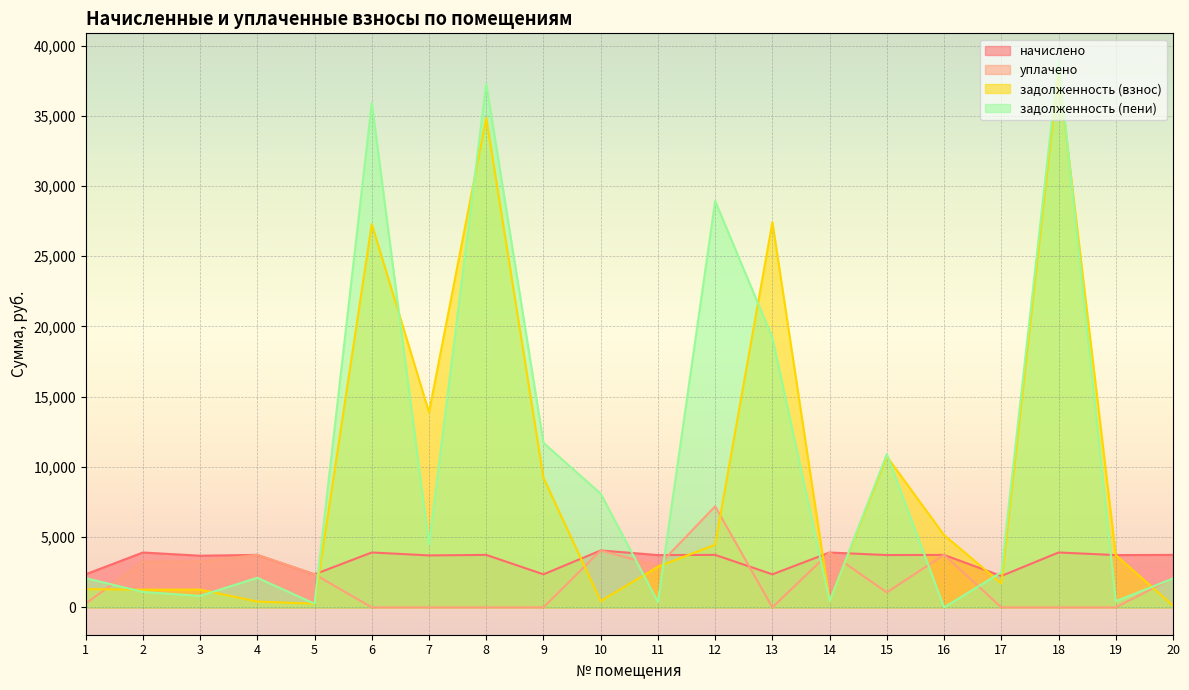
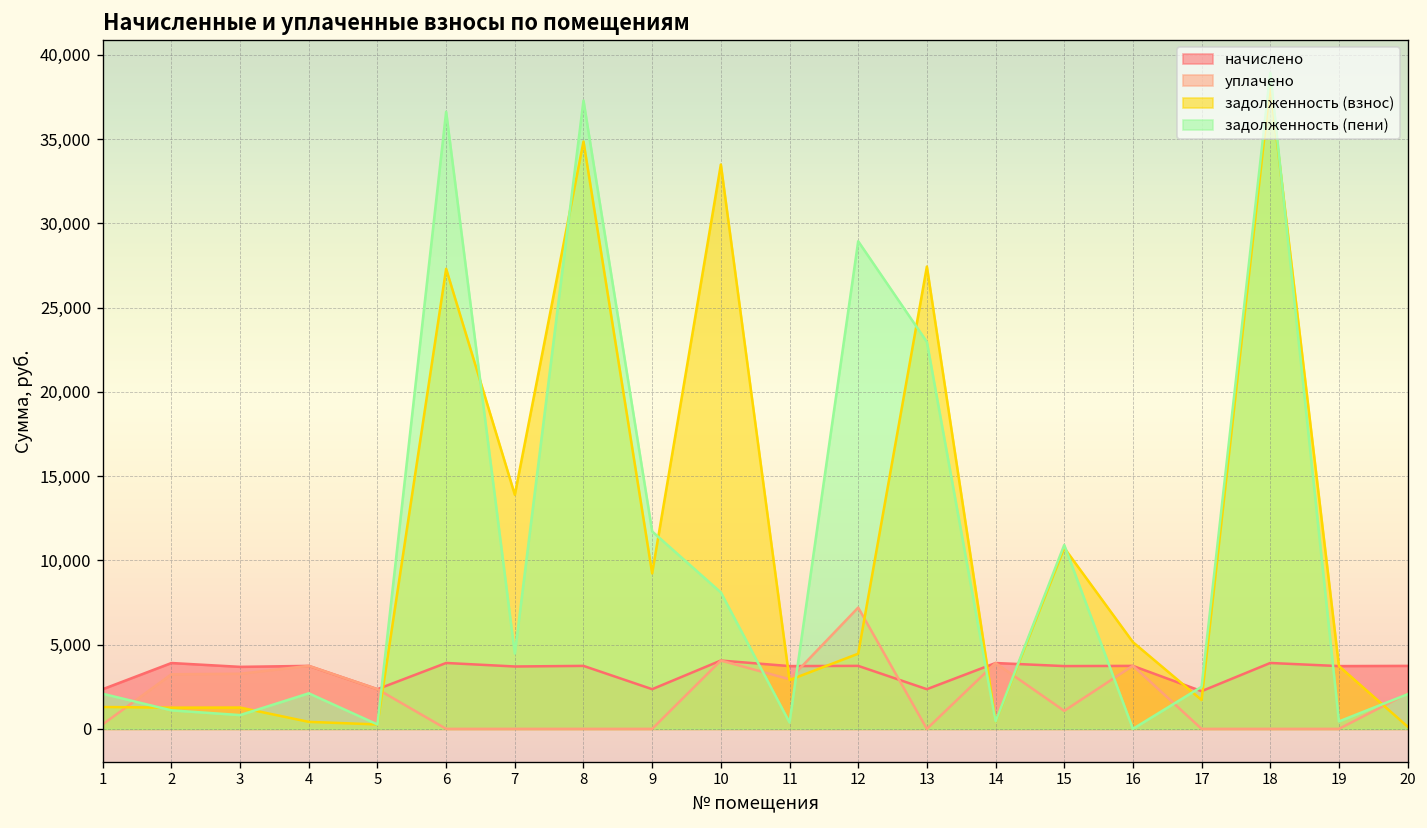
  {
    "задолженность (взнос)": {
      "1": "1,300",
      "3": "1,300",
      "4": "400",
      "6": "27,300",
      "7": "13,900",
      "8": "34,900",
      "9": "9,200",
-     "10": "500",
+     "10": "33,500",
      "12": "4,500",
      "13": "27,400",
      "16": "5,100",
      "17": "1,700",
      "20": "100"
    },
    "задолженность (пени)": {
      "1": "2,100",
      "3": "800",
      "4": "2,100",
-     "6": "35,900",
+     "6": "36,600",
      "7": "4,500",
      "8": "37,300",
      "9": "11,700",
      "10": "8,100",
      "11": "400",
      "12": "28,900",
-     "13": "19,200",
+     "13": "23,000",
      "16": "0",
      "17": "2,500",
      "19": "400"
    }
  }
